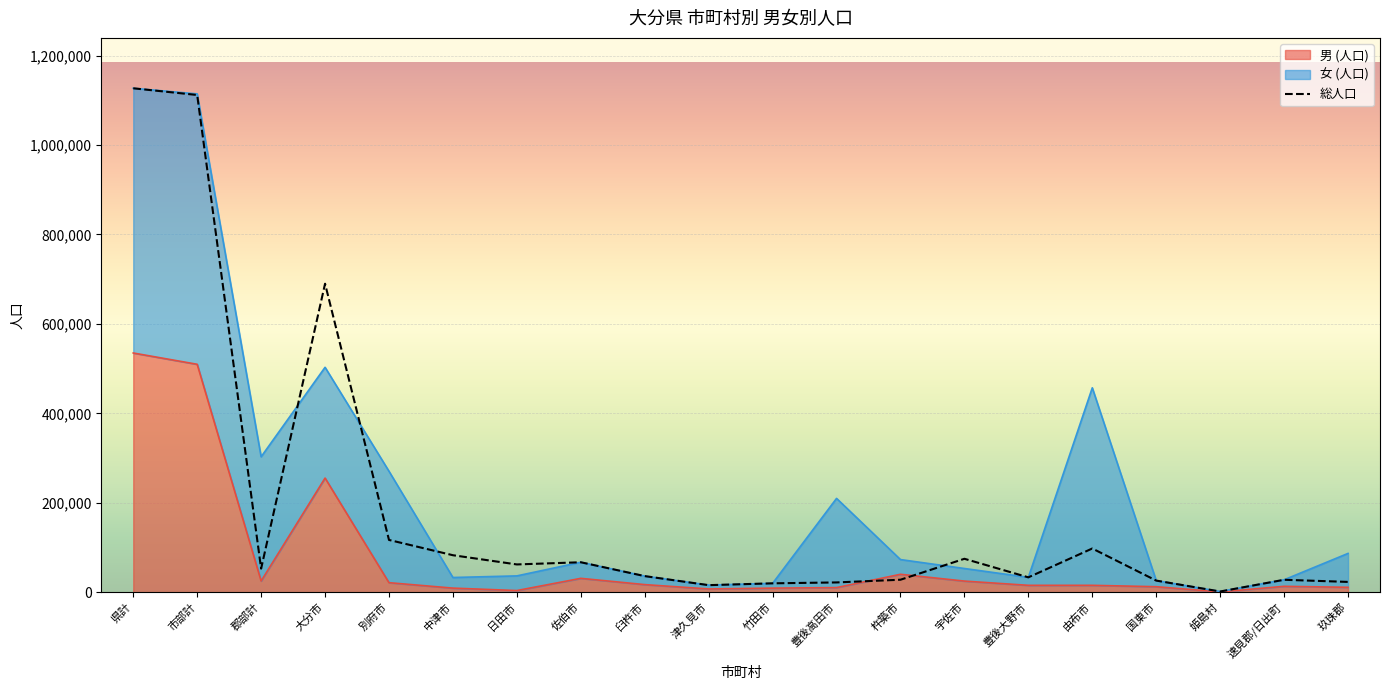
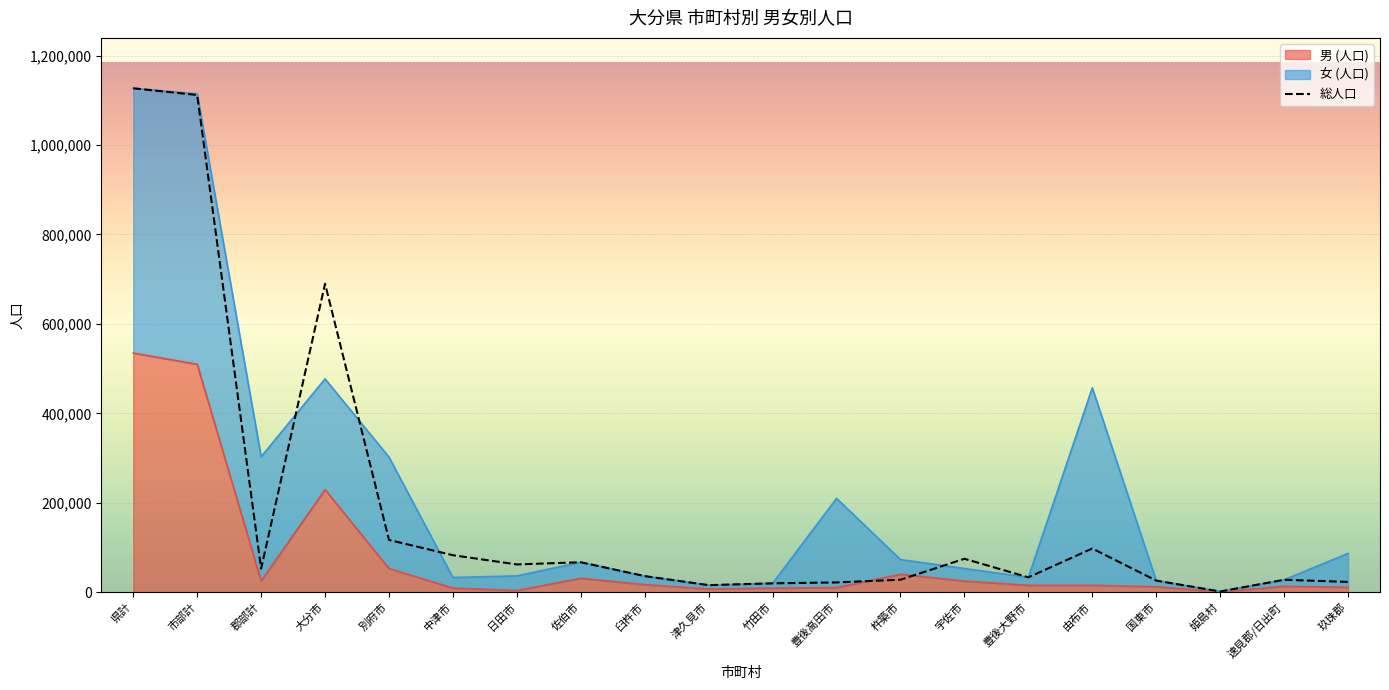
  {
    "男 (人口)": {
      "県計": "530,000",
      "市部計": "510,000",
      "郡部計": "30,000",
-     "大分市": "260,000",
-     "別府市": "20,000",
+     "大分市": "230,000",
+     "別府市": "50,000",
      "中津市": "10,000",
      "日田市": "0",
      "佐伯市": "30,000",
      "臼杵市": "20,000",
      "津久見市": "10,000",
      "竹田市": "10,000",
      "豊後高田市": "10,000",
      "杵築市": "40,000",
      "宇佐市": "20,000",
      "豊後大野市": "20,000",
      "由布市": "20,000",
      "国東市": "10,000",
      "速見郡/日出町": "10,000",
      "玖珠郡": "10,000"
    },
    "女 (人口)": {
      "郡部計": "280,000",
      "大分市": "250,000",
      "別府市": "250,000",
      "中津市": "20,000",
      "日田市": "30,000",
      "豊後高田市": "200,000",
      "杵築市": "30,000",
      "宇佐市": "30,000",
      "由布市": "440,000",
      "玖珠郡": "80,000"
    },
    "総人口": {
      "郡部計": "50,000",
      "大分市": "690,000",
      "別府市": "120,000",
      "中津市": "80,000",
      "日田市": "60,000",
      "豊後高田市": "20,000",
      "杵築市": "30,000",
      "宇佐市": "70,000",
      "由布市": "100,000",
      "玖珠郡": "20,000"
    }
  }
